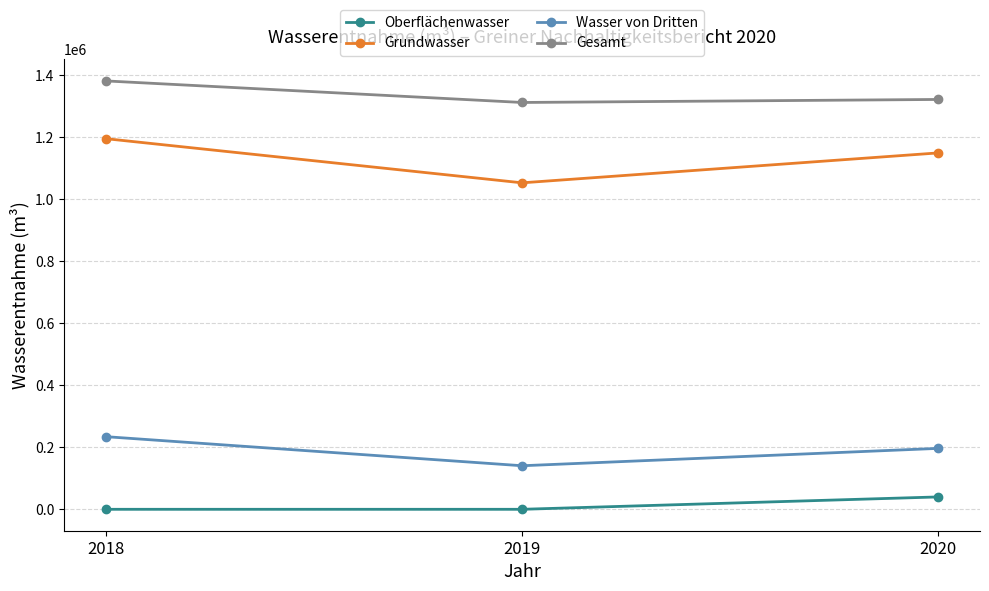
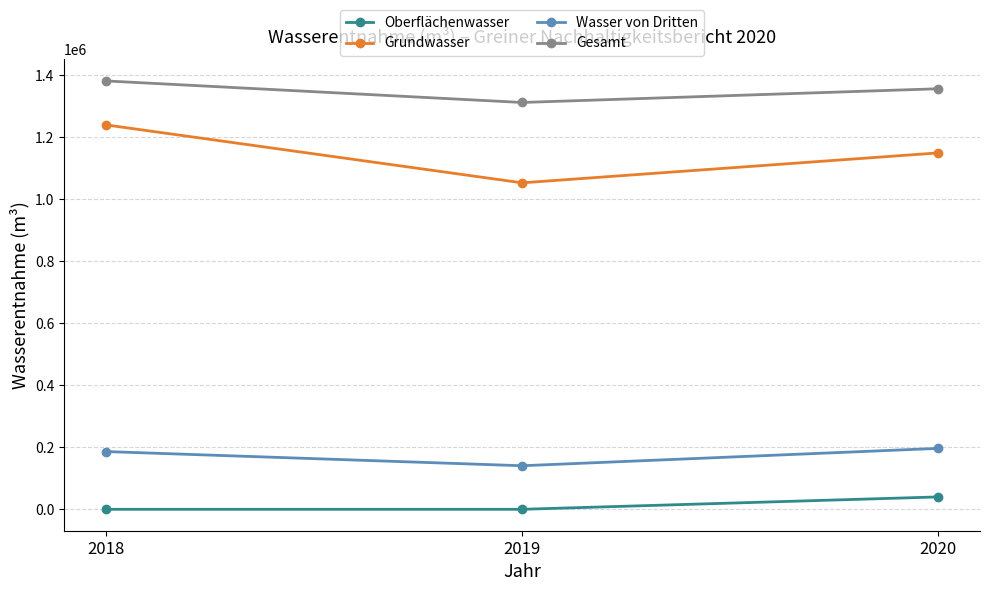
  {
    "Oberflächenwasser": {
      "2018": 0,
      "2019": 0,
      "2020": 40000
    },
    "Grundwasser": {
-     "2018": 1200000,
+     "2018": 1240000,
      "2019": 1050000,
      "2020": 1150000
    },
    "Wasser von Dritten": {
-     "2018": 230000,
+     "2018": 190000,
      "2019": 140000,
      "2020": 200000
    },
    "Gesamt": {
      "2018": 1380000,
      "2019": 1310000,
-     "2020": 1320000
+     "2020": 1360000
    }
  }
